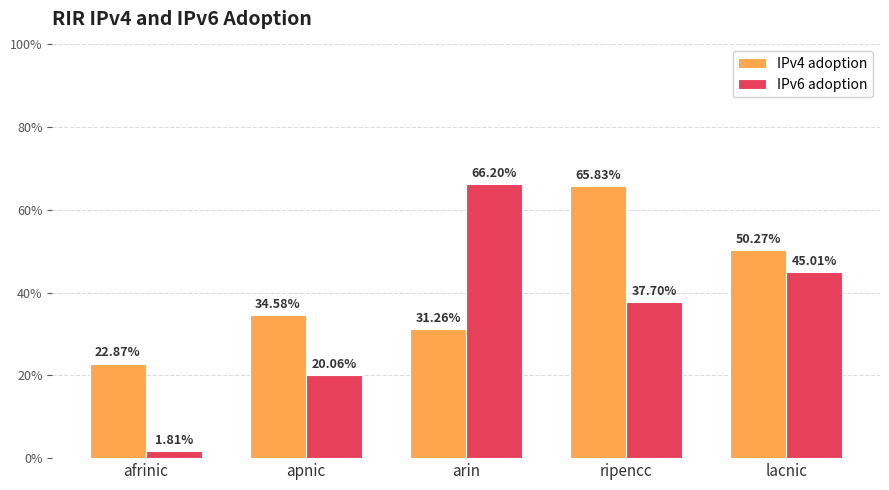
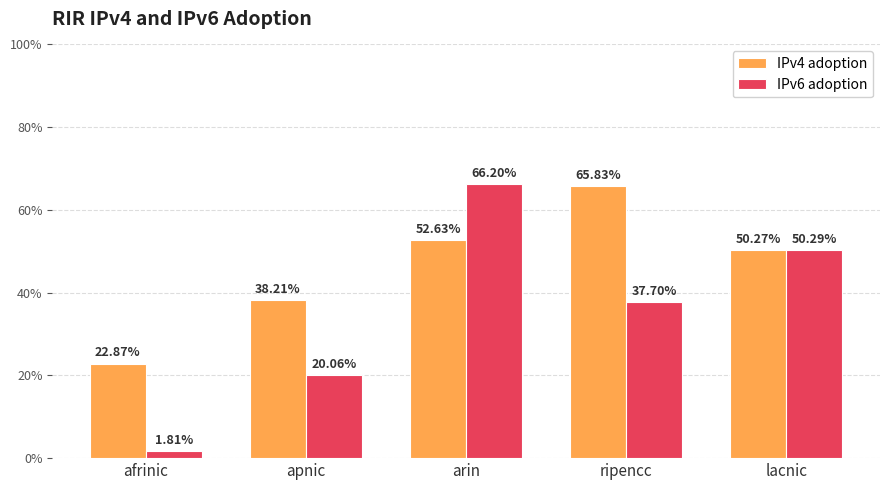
  {
    "IPv4 adoption": {
      "afrinic": "22.87%",
-     "apnic": "34.58%",
-     "arin": "31.26%",
+     "apnic": "38.21%",
+     "arin": "52.63%",
      "ripencc": "65.83%",
      "lacnic": "50.27%"
    },
    "IPv6 adoption": {
      "afrinic": "1.81%",
      "apnic": "20.06%",
      "arin": "66.20%",
      "ripencc": "37.70%",
-     "lacnic": "45.01%"
+     "lacnic": "50.29%"
    }
  }
